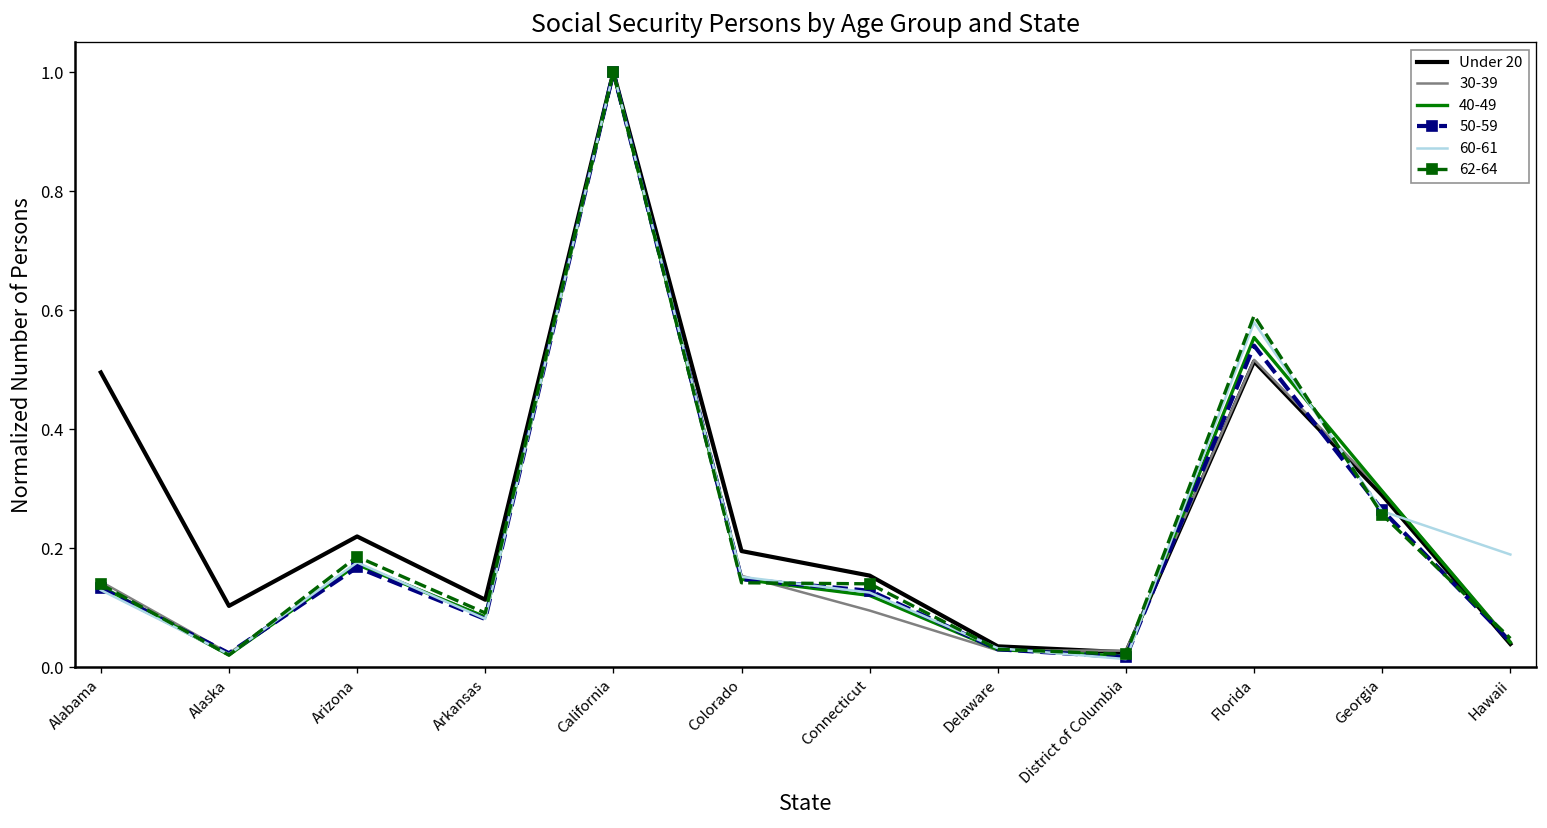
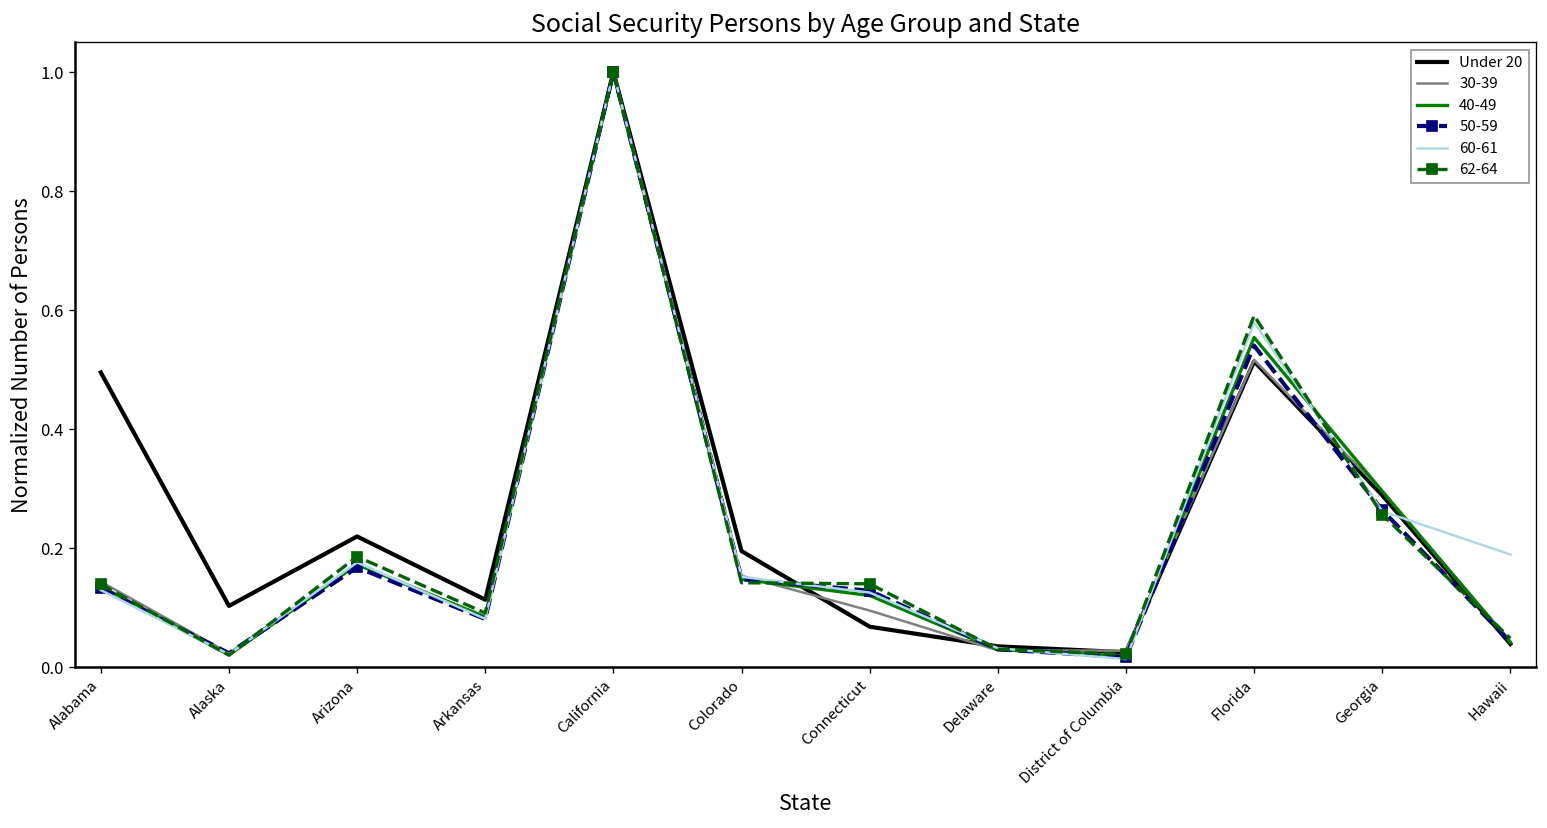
  {
    "Under 20": {
      "Alabama": 0.50,
      "Alaska": 0.10,
      "Arizona": 0.22,
      "Arkansas": 0.11,
      "Colorado": 0.19,
-     "Connecticut": 0.15,
+     "Connecticut": 0.07,
      "Georgia": 0.29
    },
    "30-39": {
      "Connecticut": 0.09
    },
    "50-59": {
      "Florida": 0.54
    },
    "60-61": {
      "Florida": 0.58,
      "Hawaii": 0.19
    }
  }
